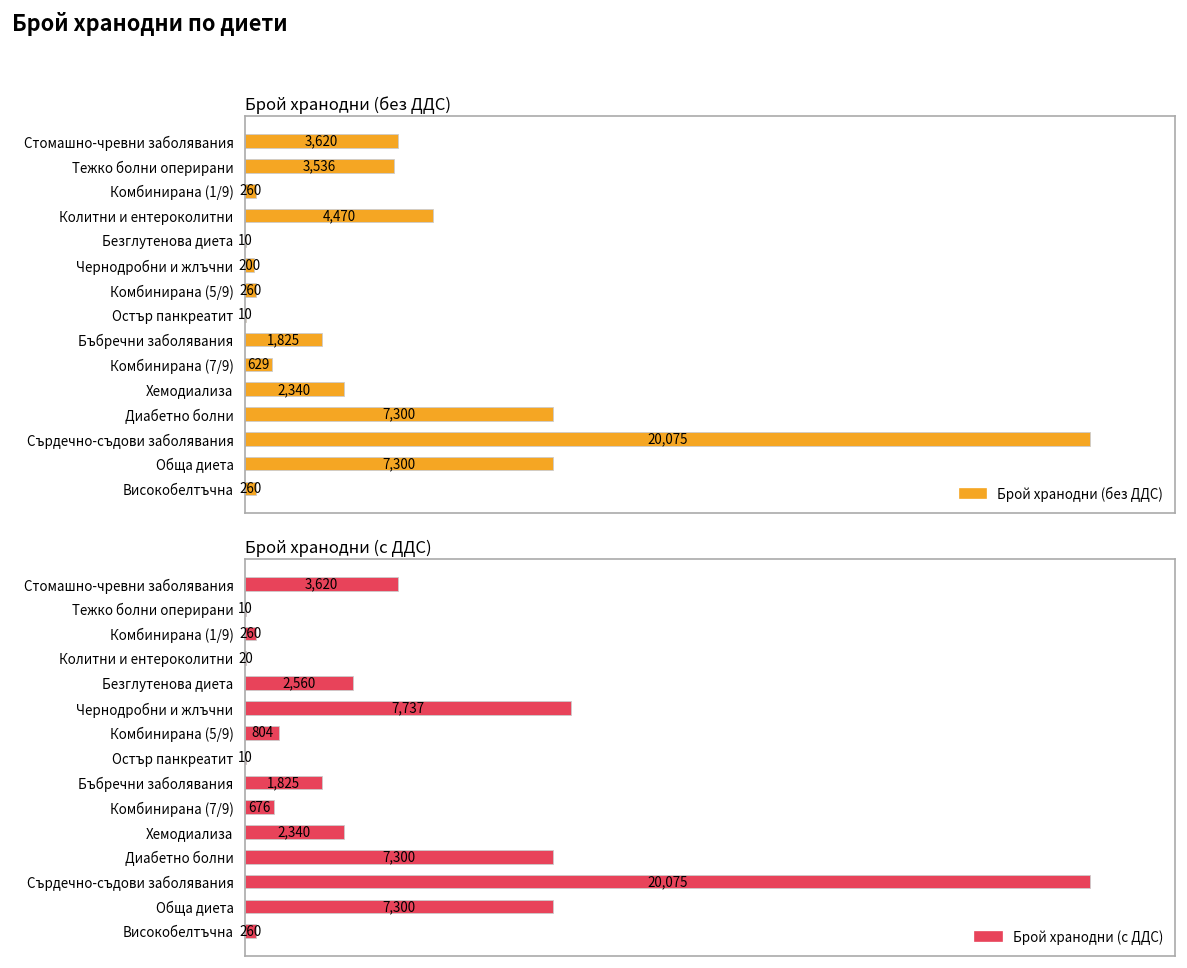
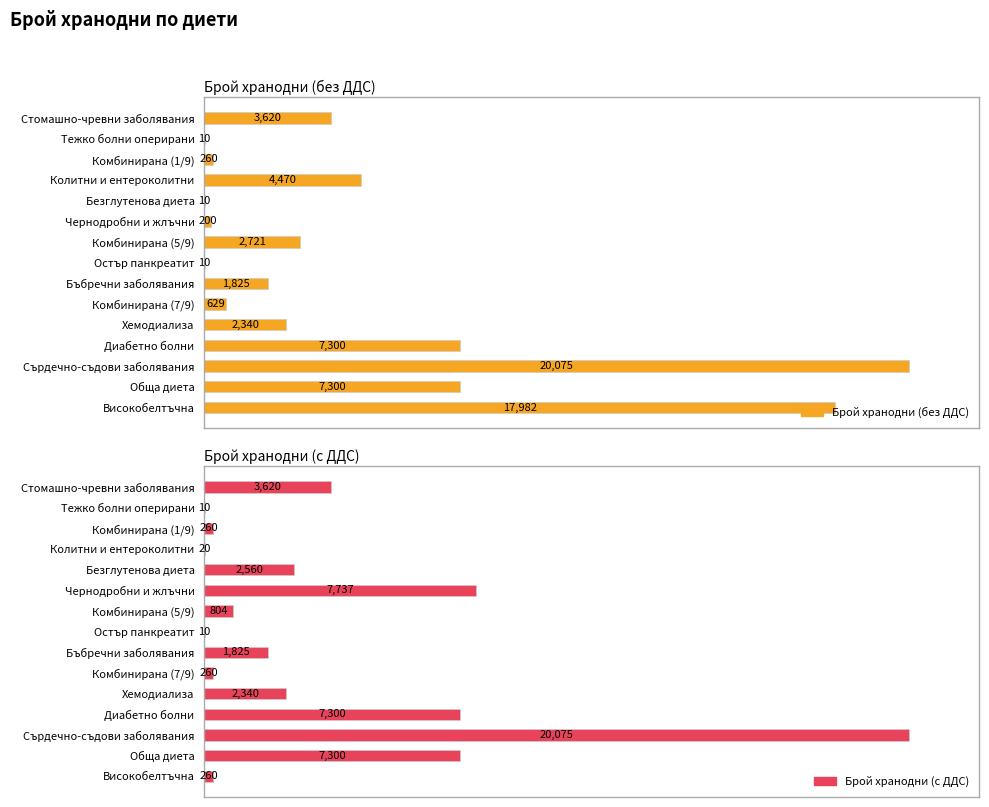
  {
    "Брой хранодни (без ДДС)": {
      "Стомашно-чревни заболявания": "3,620",
-     "Тежко болни оперирани": "3,536",
+     "Тежко болни оперирани": "10",
      "Комбинирана (1/9)": "260",
      "Колитни и ентероколитни": "4,470",
      "Безглутенова диета": "10",
      "Чернодробни и жлъчни": "200",
-     "Комбинирана (5/9)": "260",
+     "Комбинирана (5/9)": "2,721",
      "Остър панкреатит": "10",
      "Бъбречни заболявания": "1,825",
      "Комбинирана (7/9)": "629",
      "Хемодиализа": "2,340",
      "Диабетно болни": "7,300",
      "Сърдечно-съдови заболявания": "20,075",
      "Обща диета": "7,300",
-     "Високобелтъчна": "260"
+     "Високобелтъчна": "17,982"
    },
    "Брой хранодни (с ДДС)": {
      "Стомашно-чревни заболявания": "3,620",
      "Тежко болни оперирани": "10",
      "Комбинирана (1/9)": "260",
      "Колитни и ентероколитни": "20",
      "Безглутенова диета": "2,560",
      "Чернодробни и жлъчни": "7,737",
      "Комбинирана (5/9)": "804",
      "Остър панкреатит": "10",
      "Бъбречни заболявания": "1,825",
-     "Комбинирана (7/9)": "676",
+     "Комбинирана (7/9)": "260",
      "Хемодиализа": "2,340",
      "Диабетно болни": "7,300",
      "Сърдечно-съдови заболявания": "20,075",
      "Обща диета": "7,300",
      "Високобелтъчна": "260"
    }
  }
